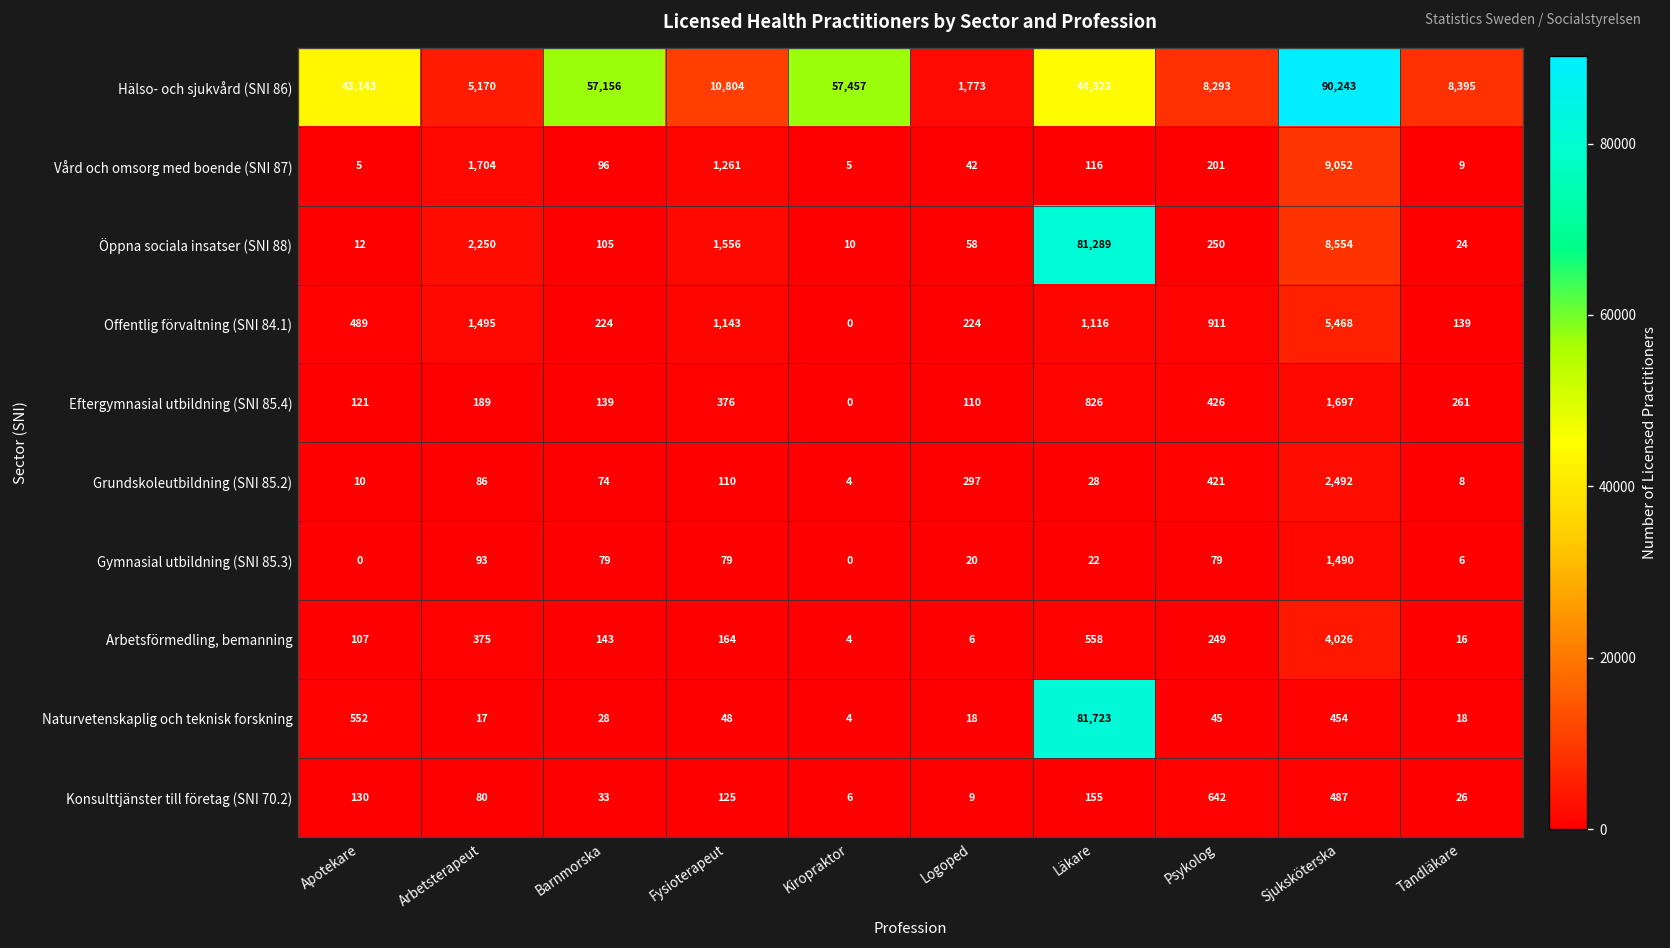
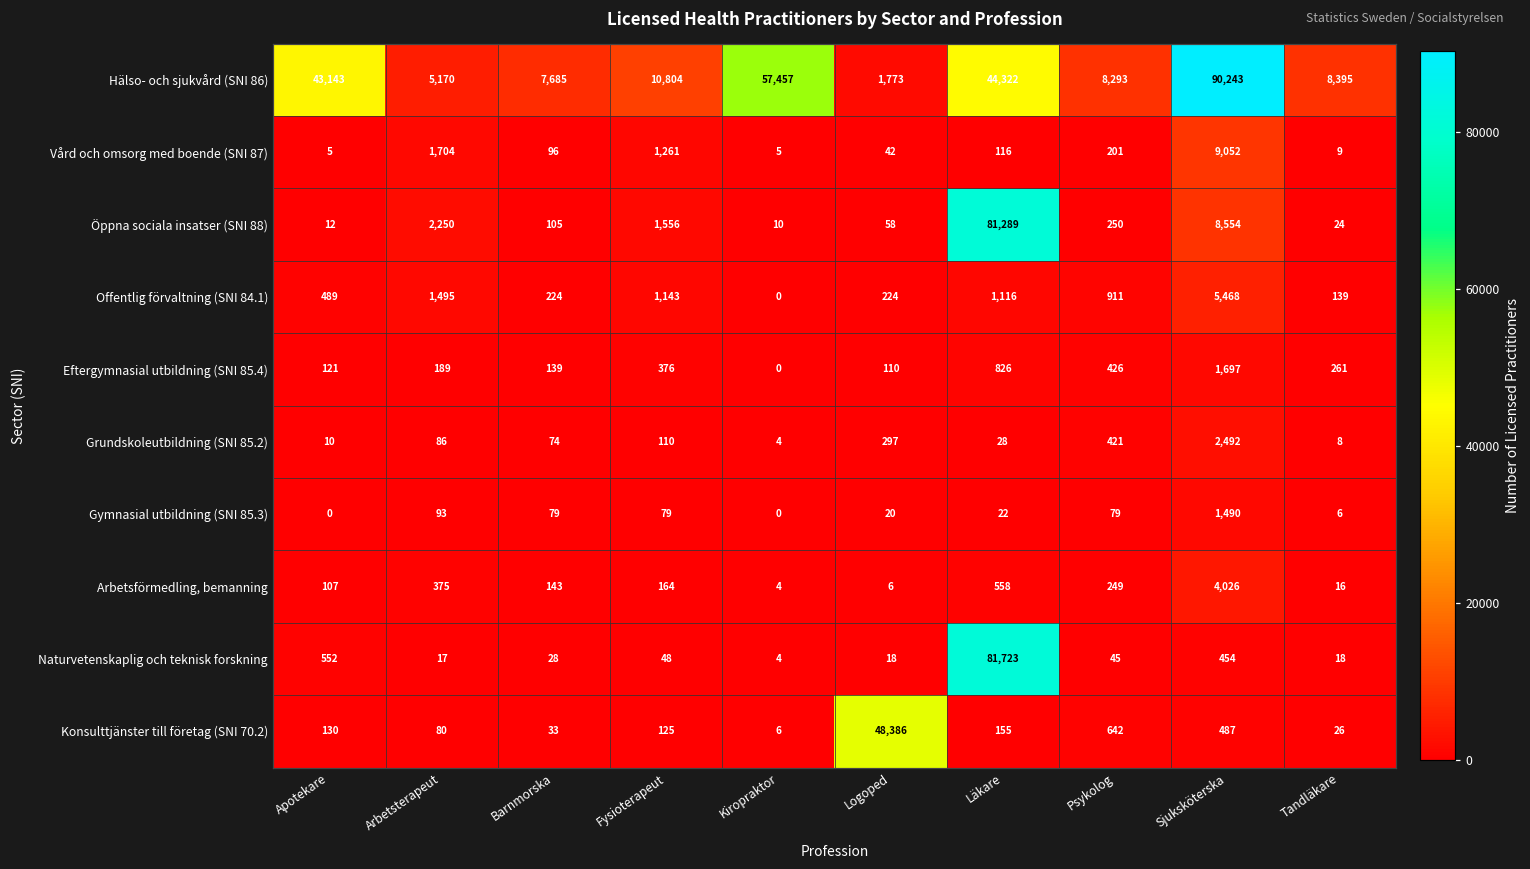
  {
    "Hälso- och sjukvård (SNI 86)": {
      "Apotekare": "43,143",
      "Arbetsterapeut": "5,170",
-     "Barnmorska": "57,156",
+     "Barnmorska": "7,685",
      "Fysioterapeut": "10,804",
      "Kiropraktor": "57,457",
      "Logoped": "1,773",
      "Läkare": "44,322",
      "Psykolog": "8,293",
      "Sjuksköterska": "90,243",
      "Tandläkare": "8,395"
    },
    "Vård och omsorg med boende (SNI 87)": {
      "Apotekare": "5",
      "Arbetsterapeut": "1,704",
      "Barnmorska": "96",
      "Fysioterapeut": "1,261",
      "Kiropraktor": "5",
      "Logoped": "42",
      "Läkare": "116",
      "Psykolog": "201",
      "Sjuksköterska": "9,052",
      "Tandläkare": "9"
    },
    "Öppna sociala insatser (SNI 88)": {
      "Apotekare": "12",
      "Arbetsterapeut": "2,250",
      "Barnmorska": "105",
      "Fysioterapeut": "1,556",
      "Kiropraktor": "10",
      "Logoped": "58",
      "Läkare": "81,289",
      "Psykolog": "250",
      "Sjuksköterska": "8,554",
      "Tandläkare": "24"
    },
    "Offentlig förvaltning (SNI 84.1)": {
      "Apotekare": "489",
      "Arbetsterapeut": "1,495",
      "Barnmorska": "224",
      "Fysioterapeut": "1,143",
      "Kiropraktor": "0",
      "Logoped": "224",
      "Läkare": "1,116",
      "Psykolog": "911",
      "Sjuksköterska": "5,468",
      "Tandläkare": "139"
    },
    "Eftergymnasial utbildning (SNI 85.4)": {
      "Apotekare": "121",
      "Arbetsterapeut": "189",
      "Barnmorska": "139",
      "Fysioterapeut": "376",
      "Kiropraktor": "0",
      "Logoped": "110",
      "Läkare": "826",
      "Psykolog": "426",
      "Sjuksköterska": "1,697",
      "Tandläkare": "261"
    },
    "Grundskoleutbildning (SNI 85.2)": {
      "Apotekare": "10",
      "Arbetsterapeut": "86",
      "Barnmorska": "74",
      "Fysioterapeut": "110",
      "Kiropraktor": "4",
      "Logoped": "297",
      "Läkare": "28",
      "Psykolog": "421",
      "Sjuksköterska": "2,492",
      "Tandläkare": "8"
    },
    "Gymnasial utbildning (SNI 85.3)": {
      "Apotekare": "0",
      "Arbetsterapeut": "93",
      "Barnmorska": "79",
      "Fysioterapeut": "79",
      "Kiropraktor": "0",
      "Logoped": "20",
      "Läkare": "22",
      "Psykolog": "79",
      "Sjuksköterska": "1,490",
      "Tandläkare": "6"
    },
    "Arbetsförmedling, bemanning": {
      "Apotekare": "107",
      "Arbetsterapeut": "375",
      "Barnmorska": "143",
      "Fysioterapeut": "164",
      "Kiropraktor": "4",
      "Logoped": "6",
      "Läkare": "558",
      "Psykolog": "249",
      "Sjuksköterska": "4,026",
      "Tandläkare": "16"
    },
    "Naturvetenskaplig och teknisk forskning": {
      "Apotekare": "552",
      "Arbetsterapeut": "17",
      "Barnmorska": "28",
      "Fysioterapeut": "48",
      "Kiropraktor": "4",
      "Logoped": "18",
      "Läkare": "81,723",
      "Psykolog": "45",
      "Sjuksköterska": "454",
      "Tandläkare": "18"
    },
    "Konsulttjänster till företag (SNI 70.2)": {
      "Apotekare": "130",
      "Arbetsterapeut": "80",
      "Barnmorska": "33",
      "Fysioterapeut": "125",
      "Kiropraktor": "6",
-     "Logoped": "9",
+     "Logoped": "48,386",
      "Läkare": "155",
      "Psykolog": "642",
      "Sjuksköterska": "487",
      "Tandläkare": "26"
    }
  }
